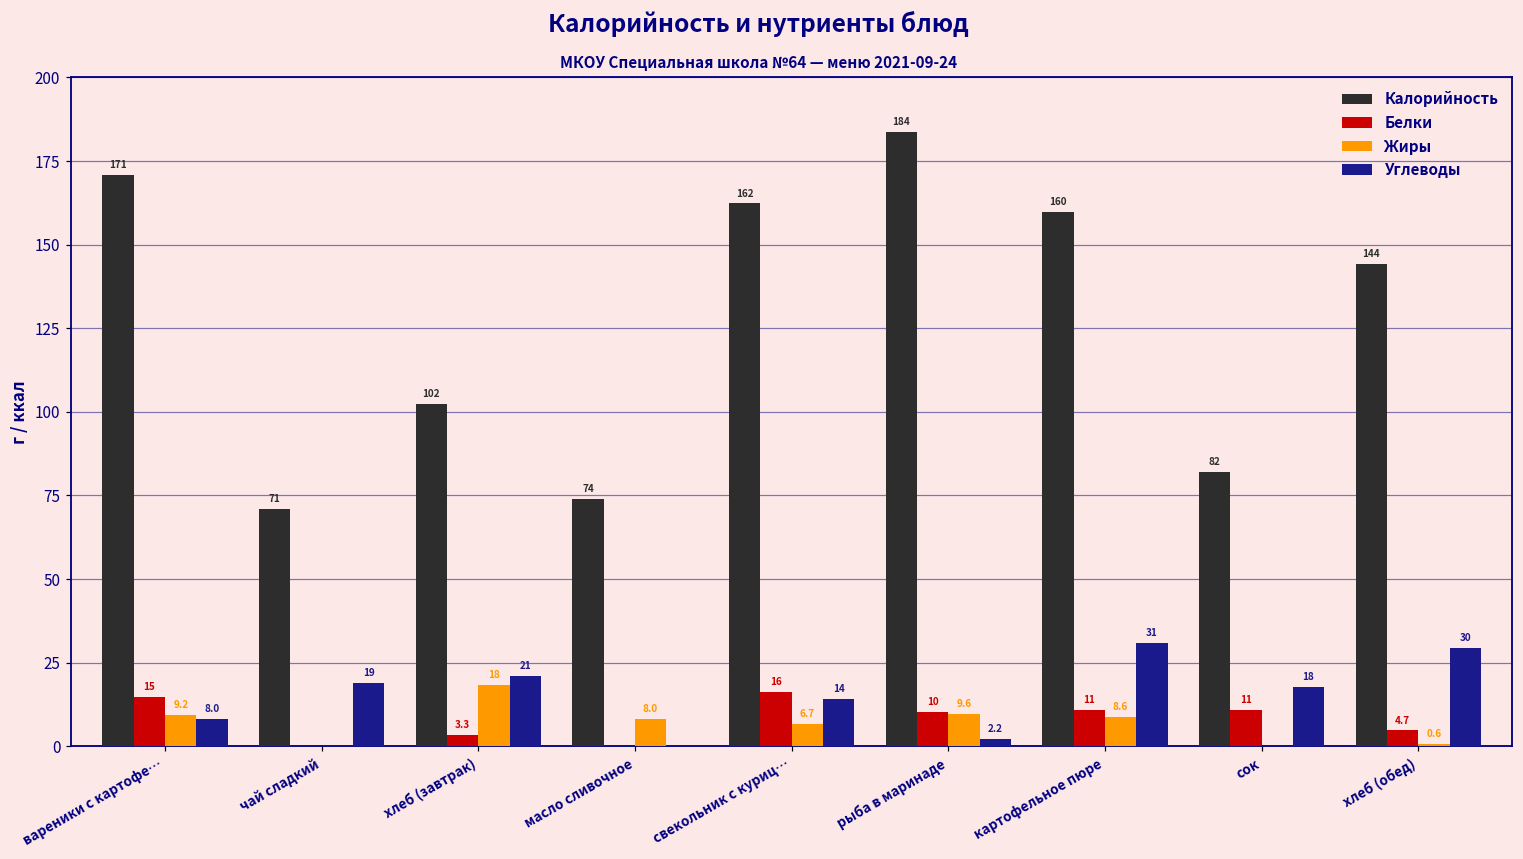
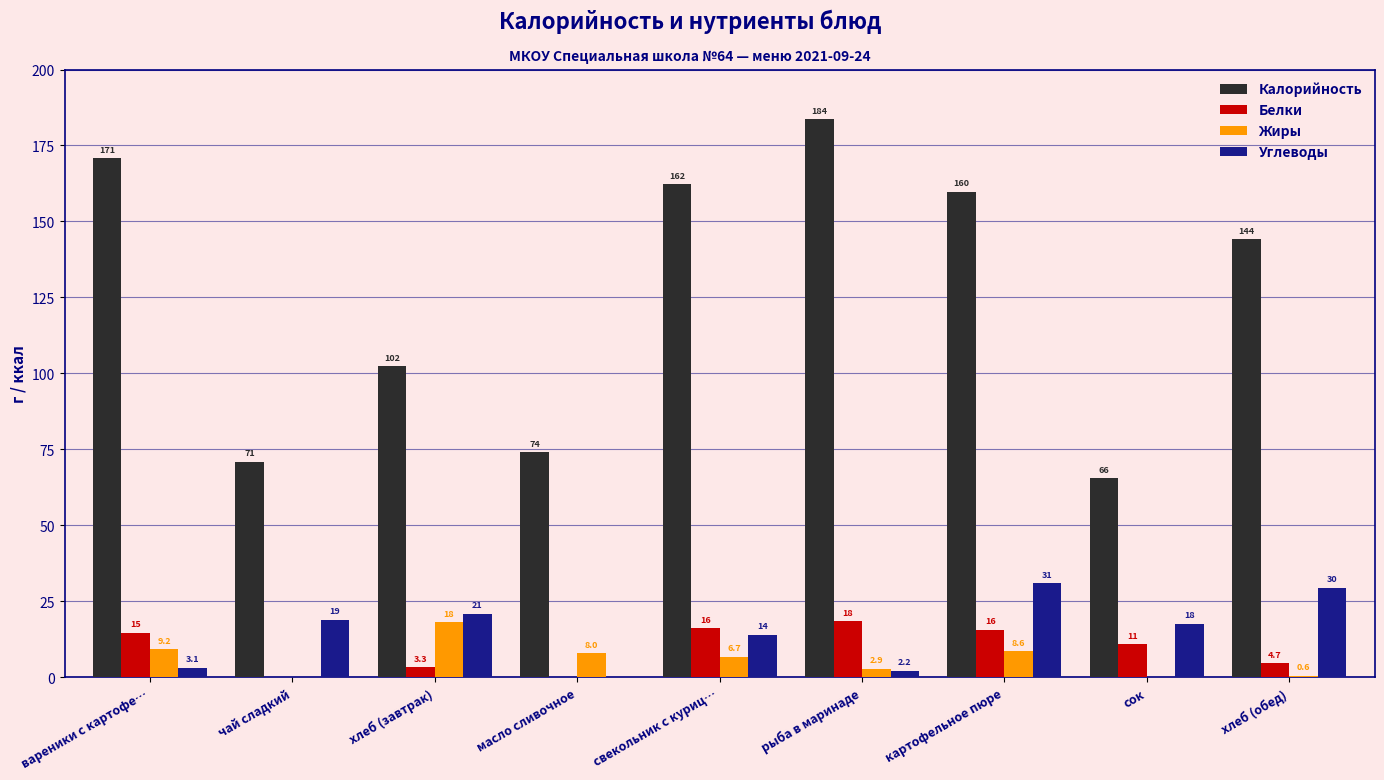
  {
    "Калорийность": {
      "вареники с картофе…": 171,
      "чай сладкий": 71,
      "хлеб (завтрак)": 102,
      "масло сливочное": 74,
      "свекольник с куриц…": 162,
      "рыба в маринаде": 184,
      "картофельное пюре": 160,
-     "сок": 82,
+     "сок": 66,
      "хлеб (обед)": 144
    },
    "Белки": {
      "вареники с картофе…": 15,
      "хлеб (завтрак)": 3.3,
      "свекольник с куриц…": 16,
-     "рыба в маринаде": 10,
-     "картофельное пюре": 11,
+     "рыба в маринаде": 18,
+     "картофельное пюре": 16,
      "сок": 11,
      "хлеб (обед)": 4.7
    },
    "Жиры": {
      "вареники с картофе…": 9.2,
      "хлеб (завтрак)": 18,
      "масло сливочное": 8.0,
      "свекольник с куриц…": 6.7,
-     "рыба в маринаде": 9.6,
+     "рыба в маринаде": 2.9,
      "картофельное пюре": 8.6,
      "хлеб (обед)": 0.6
    },
    "Углеводы": {
-     "вареники с картофе…": 8.0,
+     "вареники с картофе…": 3.1,
      "чай сладкий": 19,
      "хлеб (завтрак)": 21,
      "свекольник с куриц…": 14,
      "рыба в маринаде": 2.2,
      "картофельное пюре": 31,
      "сок": 18,
      "хлеб (обед)": 30
    }
  }
